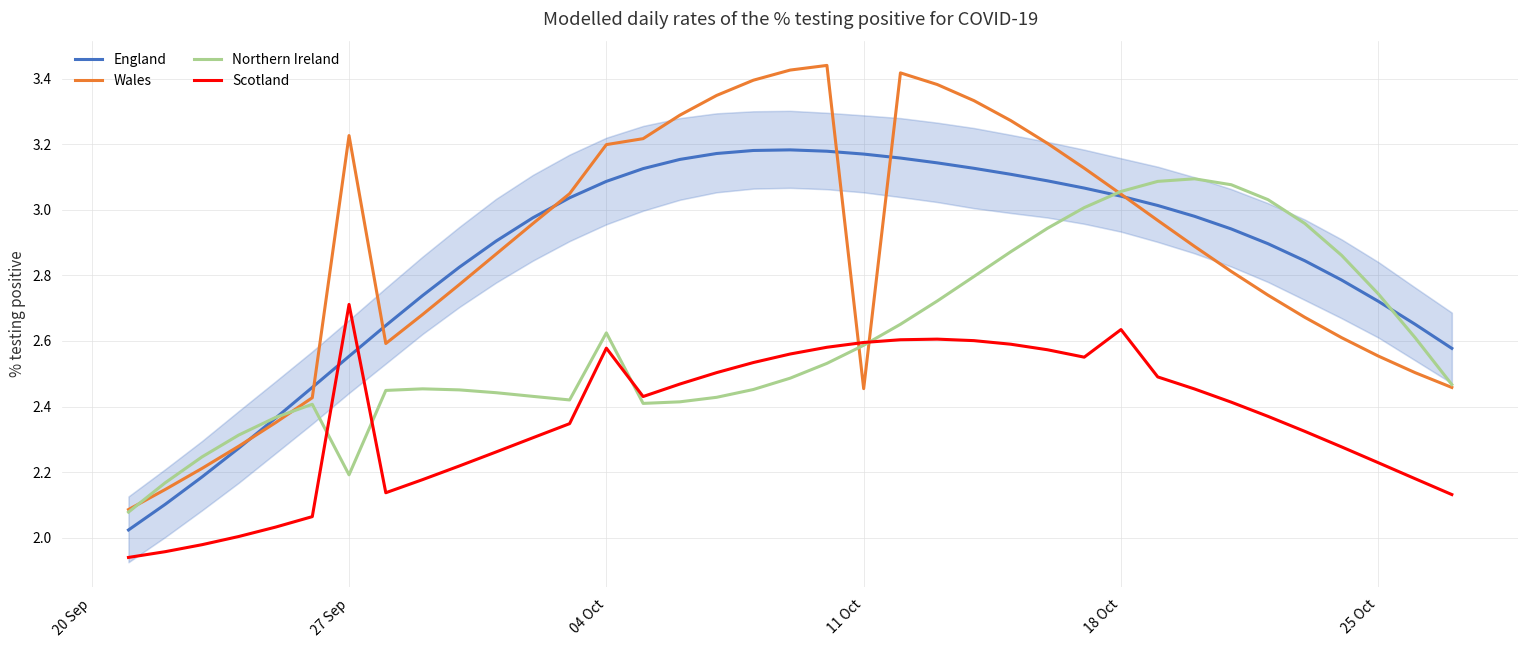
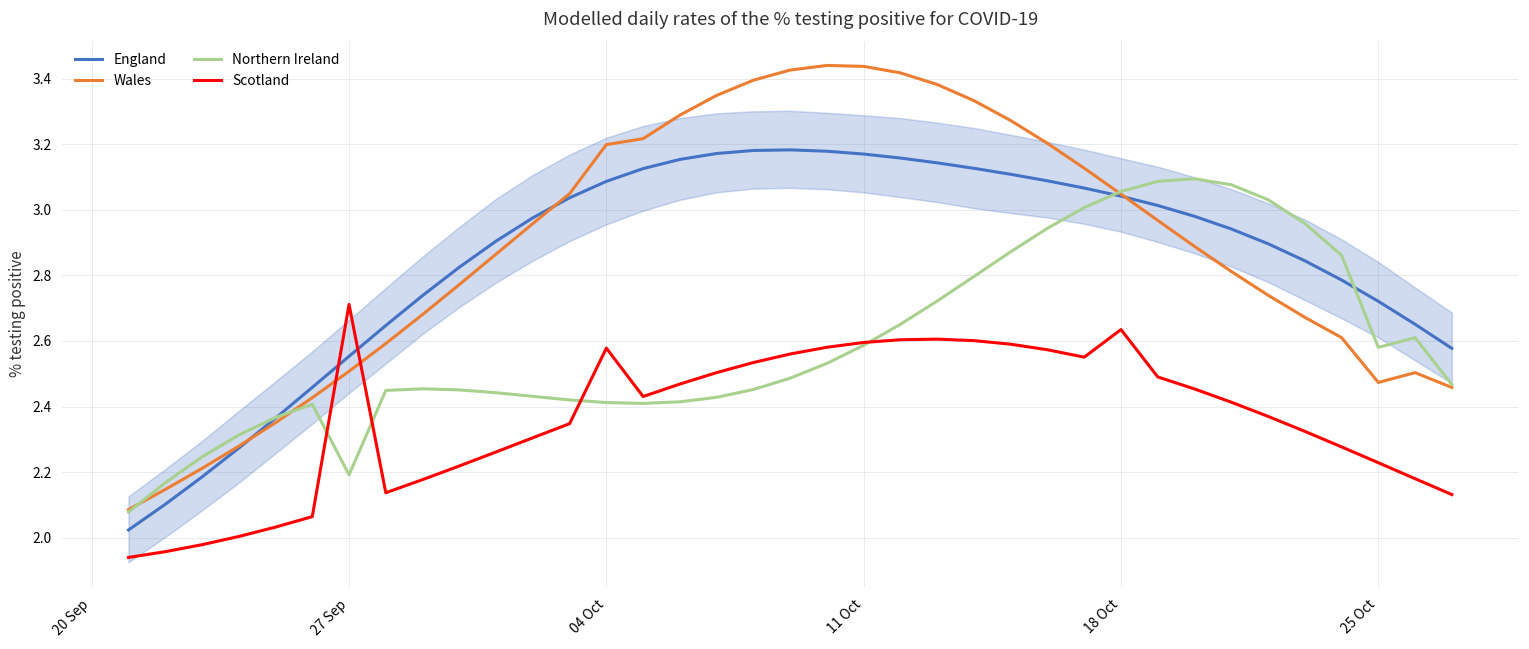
  {
    "Wales": {
-     "27 Sep": 3.23,
+     "27 Sep": 2.51,
      "04 Oct": 3.20,
-     "11 Oct": 2.45,
-     "25 Oct": 2.55
+     "11 Oct": 3.44,
+     "25 Oct": 2.47
    },
    "Northern Ireland": {
      "27 Sep": 2.19,
-     "04 Oct": 2.62,
+     "04 Oct": 2.41,
      "11 Oct": 2.59,
-     "25 Oct": 2.74
+     "25 Oct": 2.58
    },
    "Scotland": {
      "27 Sep": 2.71,
      "04 Oct": 2.58,
      "11 Oct": 2.60,
      "18 Oct": 2.63,
      "25 Oct": 2.23
    }
  }
